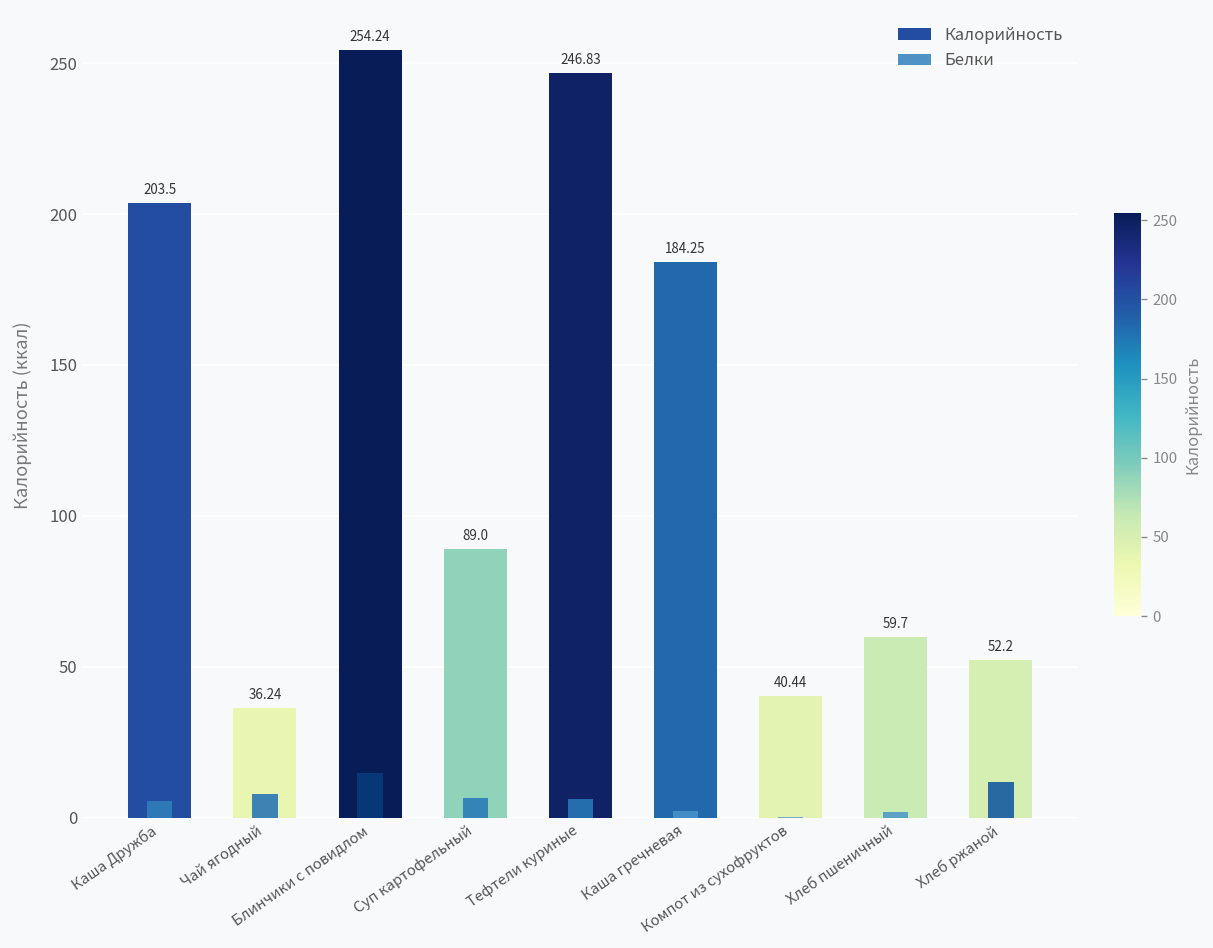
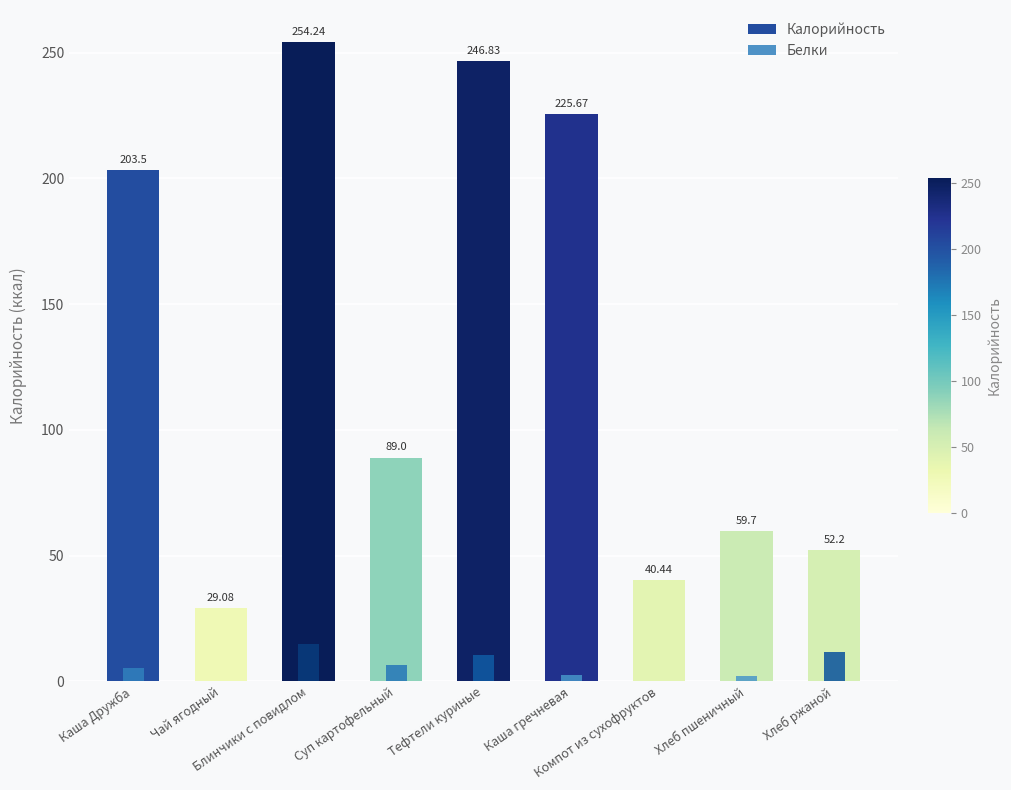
  {
    "Калорийность": {
      "Каша Дружба": 203.5,
-     "Чай ягодный": 36.24,
+     "Чай ягодный": 29.08,
      "Блинчики с повидлом": 254.24,
      "Суп картофельный": 89.0,
      "Тефтели куриные": 246.83,
-     "Каша гречневая": 184.25,
+     "Каша гречневая": 225.67,
      "Компот из сухофруктов": 40.44,
      "Хлеб пшеничный": 59.7,
      "Хлеб ржаной": 52.2
    },
    "Белки": {
-     "Чай ягодный": 8,
-     "Тефтели куриные": 6
+     "Чай ягодный": 0,
+     "Тефтели куриные": 10
    }
  }
